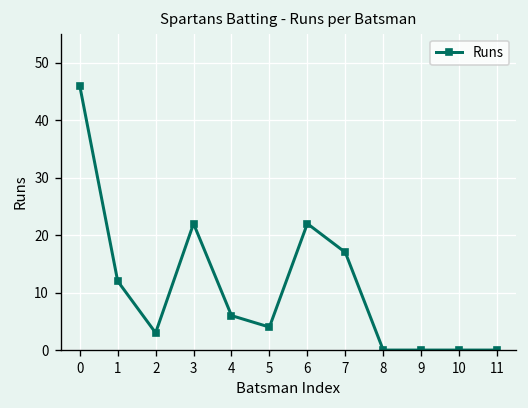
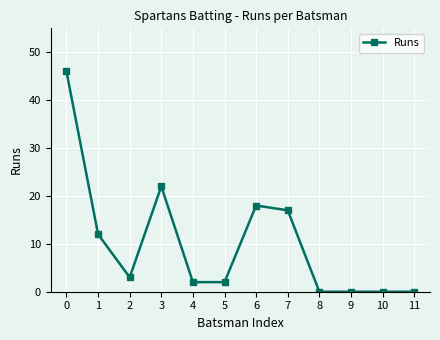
  {
    "0": 46,
    "1": 12,
    "2": 3,
    "3": 22,
-   "4": 6,
-   "5": 4,
-   "6": 22,
+   "4": 2,
+   "5": 2,
+   "6": 18,
    "7": 17,
    "8": 0,
    "9": 0,
    "10": 0,
    "11": 0
  }
